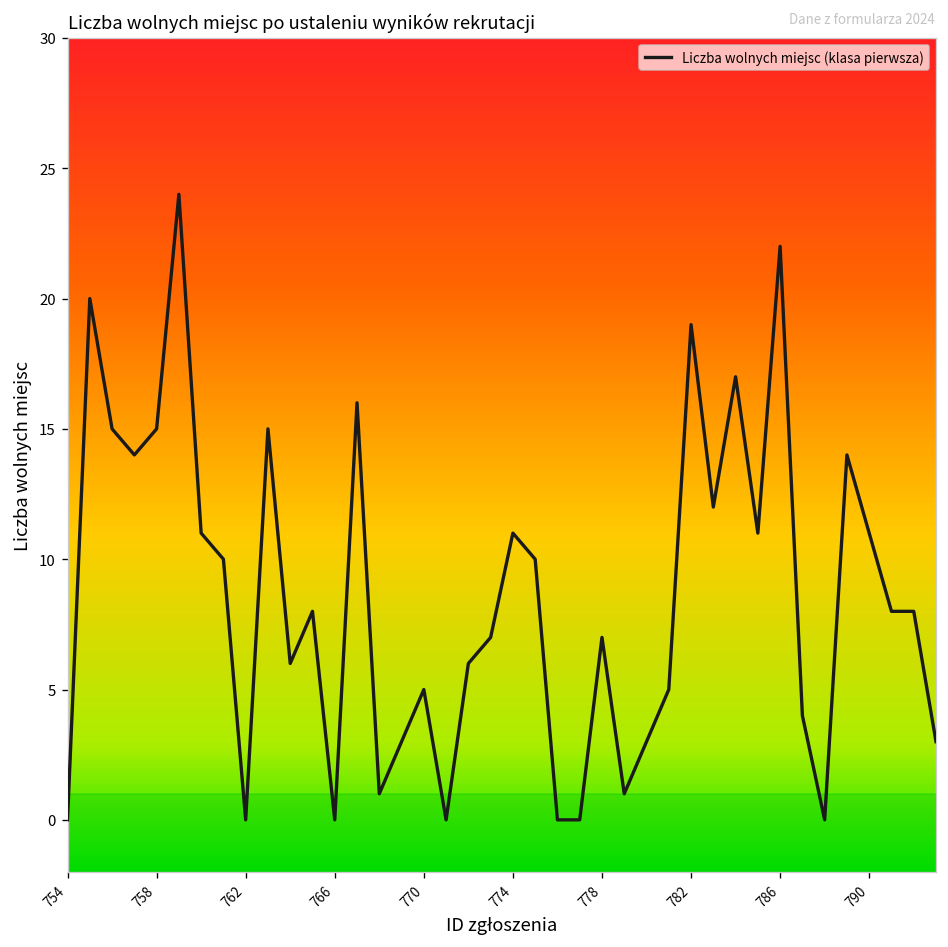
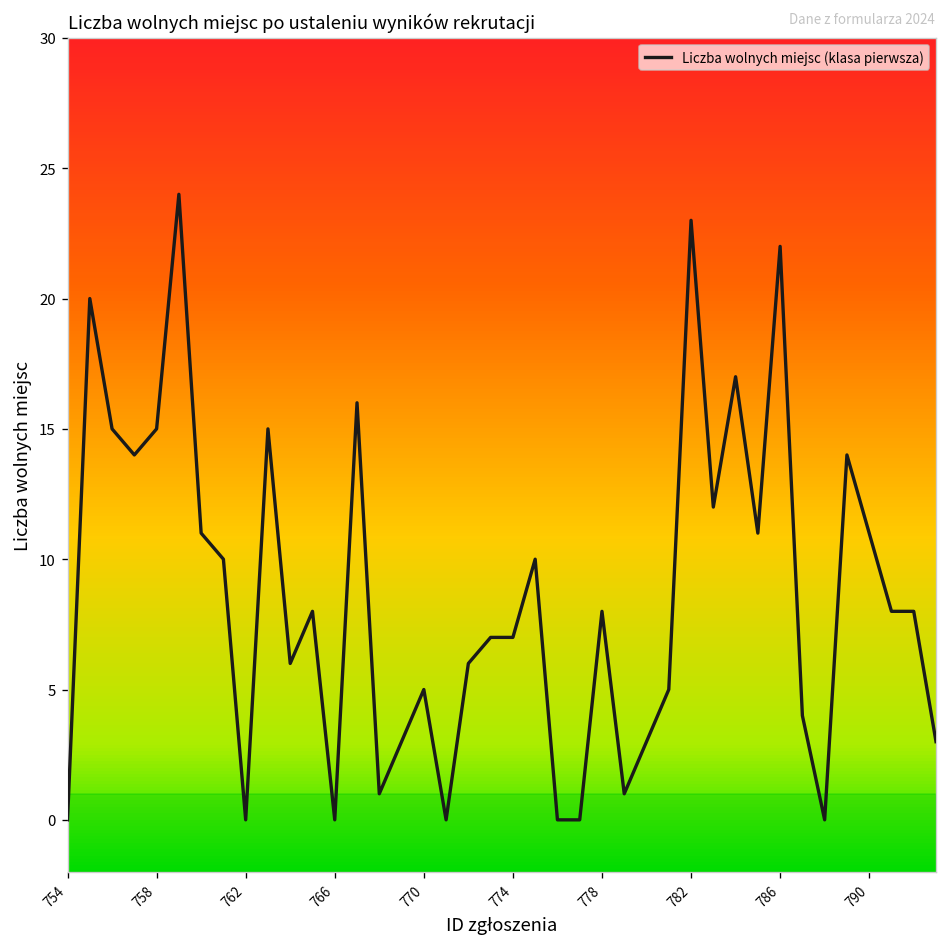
  {
    "754": 0,
    "758": 15,
    "762": 0,
    "766": 0,
    "770": 5,
-   "774": 11,
-   "778": 7,
-   "782": 19,
+   "774": 7,
+   "778": 8,
+   "782": 23,
    "786": 22,
    "790": 11
  }
